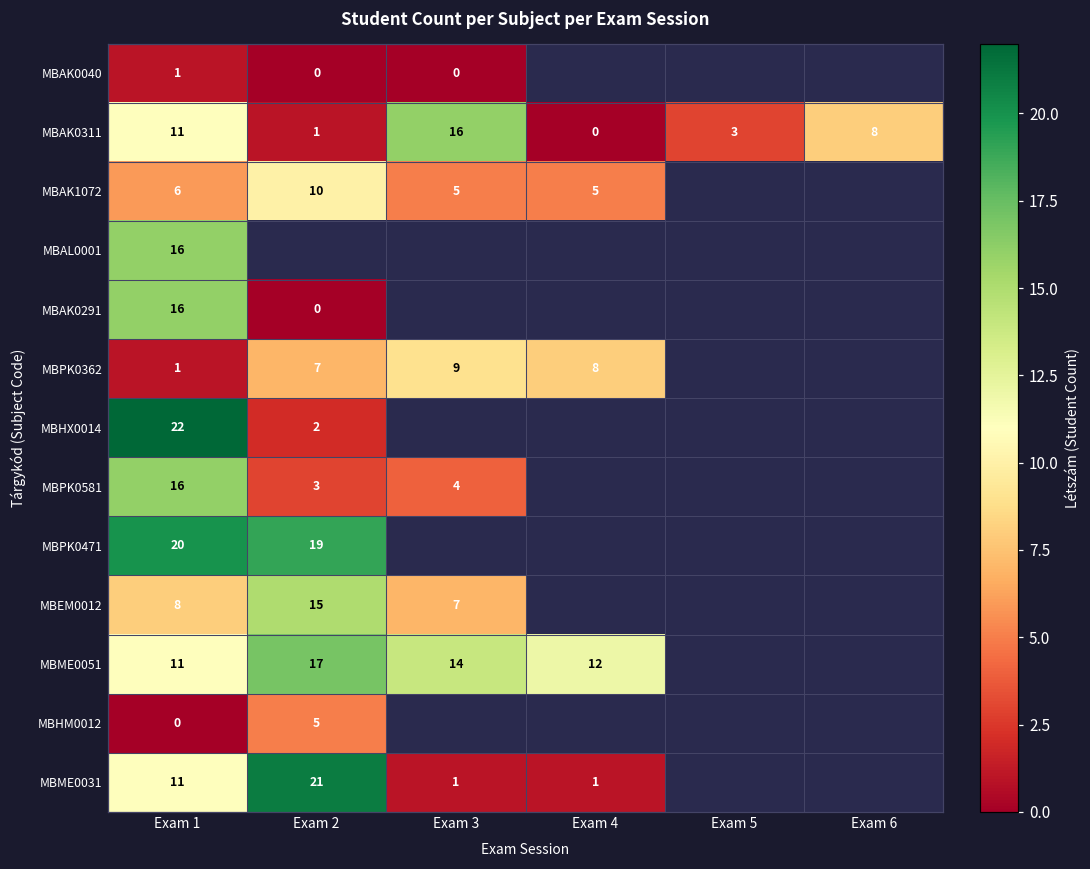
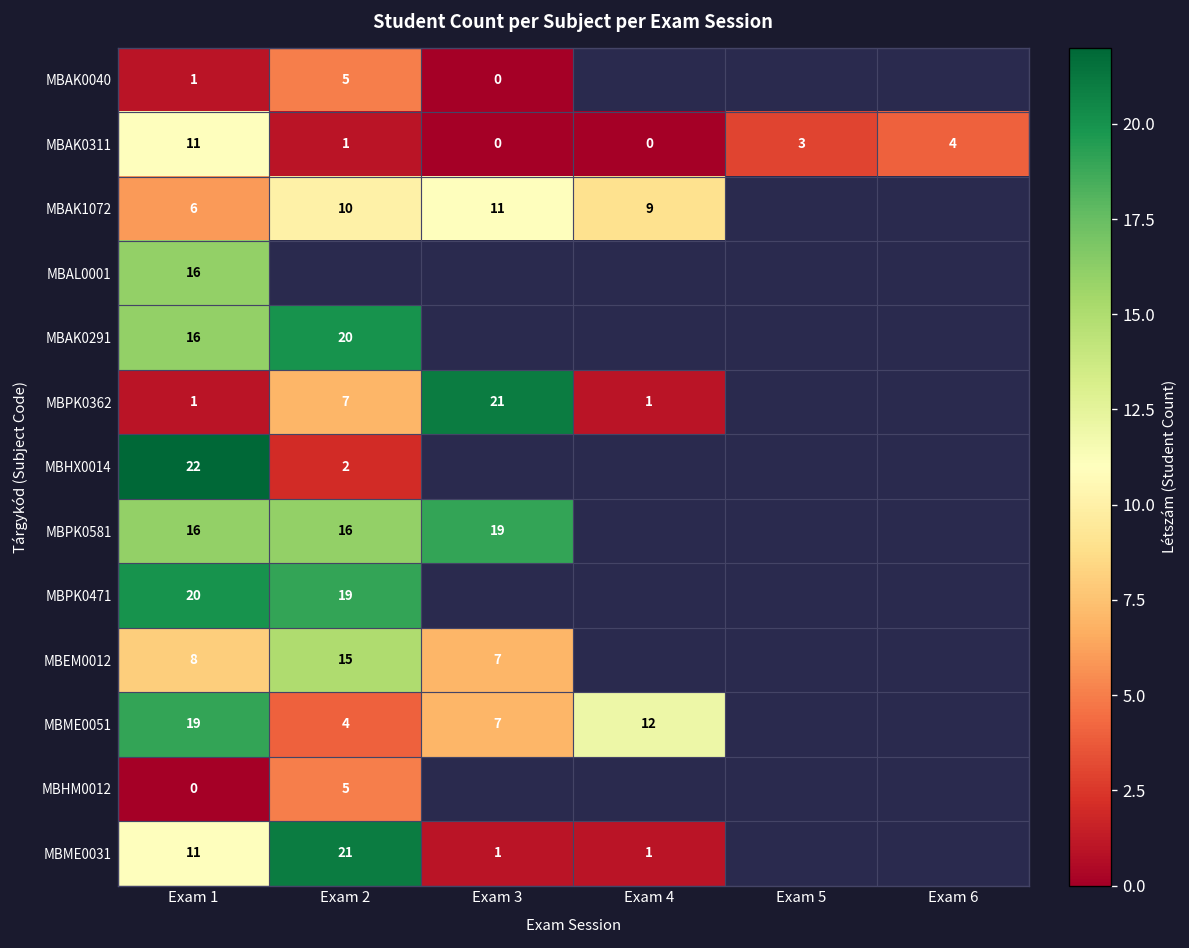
  {
    "MBAK0040": {
      "Exam 1": 1,
-     "Exam 2": 0,
+     "Exam 2": 5,
      "Exam 3": 0
    },
    "MBAK0311": {
      "Exam 1": 11,
      "Exam 2": 1,
-     "Exam 3": 16,
+     "Exam 3": 0,
      "Exam 4": 0,
      "Exam 5": 3,
-     "Exam 6": 8
+     "Exam 6": 4
    },
    "MBAK1072": {
      "Exam 1": 6,
      "Exam 2": 10,
-     "Exam 3": 5,
-     "Exam 4": 5
+     "Exam 3": 11,
+     "Exam 4": 9
    },
    "MBAL0001": {
      "Exam 1": 16
    },
    "MBAK0291": {
      "Exam 1": 16,
-     "Exam 2": 0
+     "Exam 2": 20
    },
    "MBPK0362": {
      "Exam 1": 1,
      "Exam 2": 7,
-     "Exam 3": 9,
-     "Exam 4": 8
+     "Exam 3": 21,
+     "Exam 4": 1
    },
    "MBHX0014": {
      "Exam 1": 22,
      "Exam 2": 2
    },
    "MBPK0581": {
      "Exam 1": 16,
-     "Exam 2": 3,
-     "Exam 3": 4
+     "Exam 2": 16,
+     "Exam 3": 19
    },
    "MBPK0471": {
      "Exam 1": 20,
      "Exam 2": 19
    },
    "MBEM0012": {
      "Exam 1": 8,
      "Exam 2": 15,
      "Exam 3": 7
    },
    "MBME0051": {
-     "Exam 1": 11,
-     "Exam 2": 17,
-     "Exam 3": 14,
+     "Exam 1": 19,
+     "Exam 2": 4,
+     "Exam 3": 7,
      "Exam 4": 12
    },
    "MBHM0012": {
      "Exam 1": 0,
      "Exam 2": 5
    },
    "MBME0031": {
      "Exam 1": 11,
      "Exam 2": 21,
      "Exam 3": 1,
      "Exam 4": 1
    }
  }
